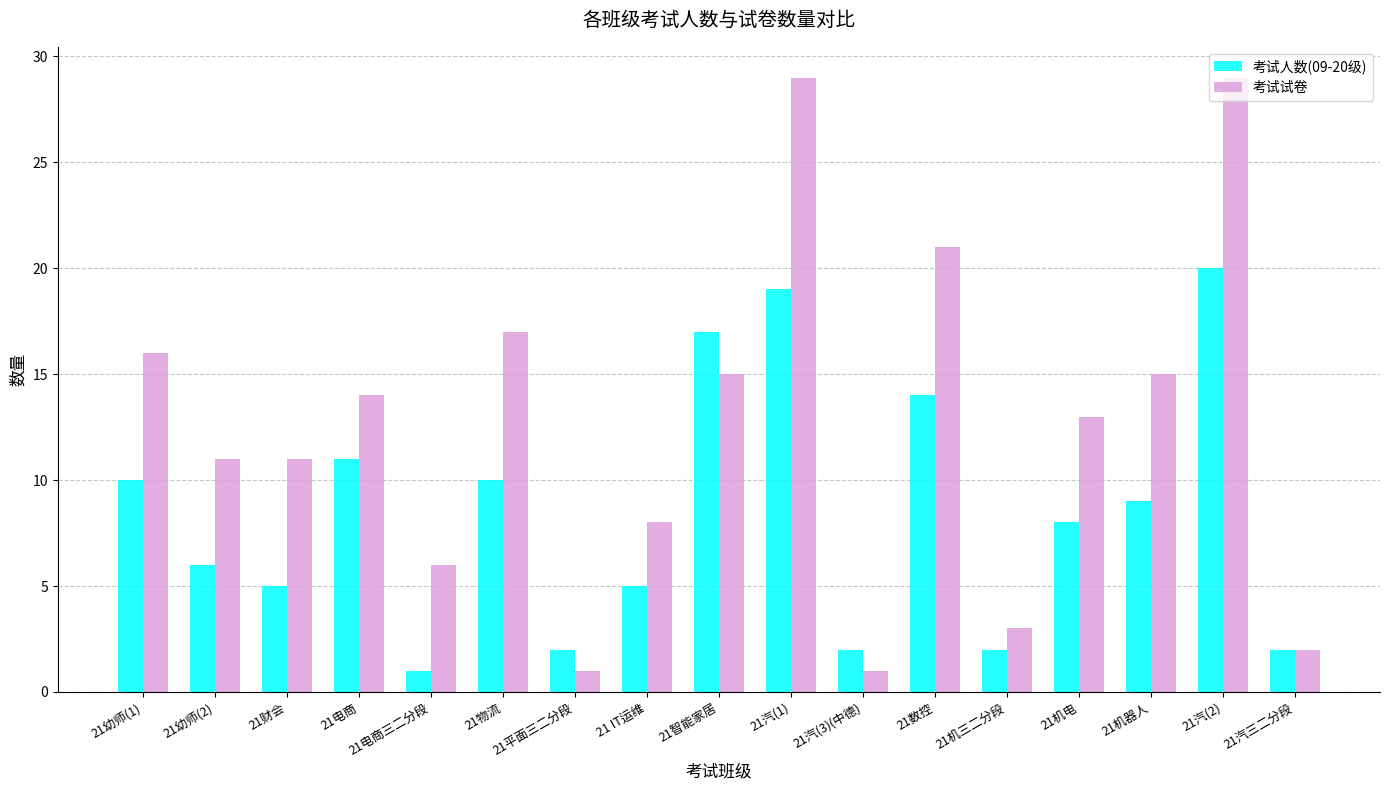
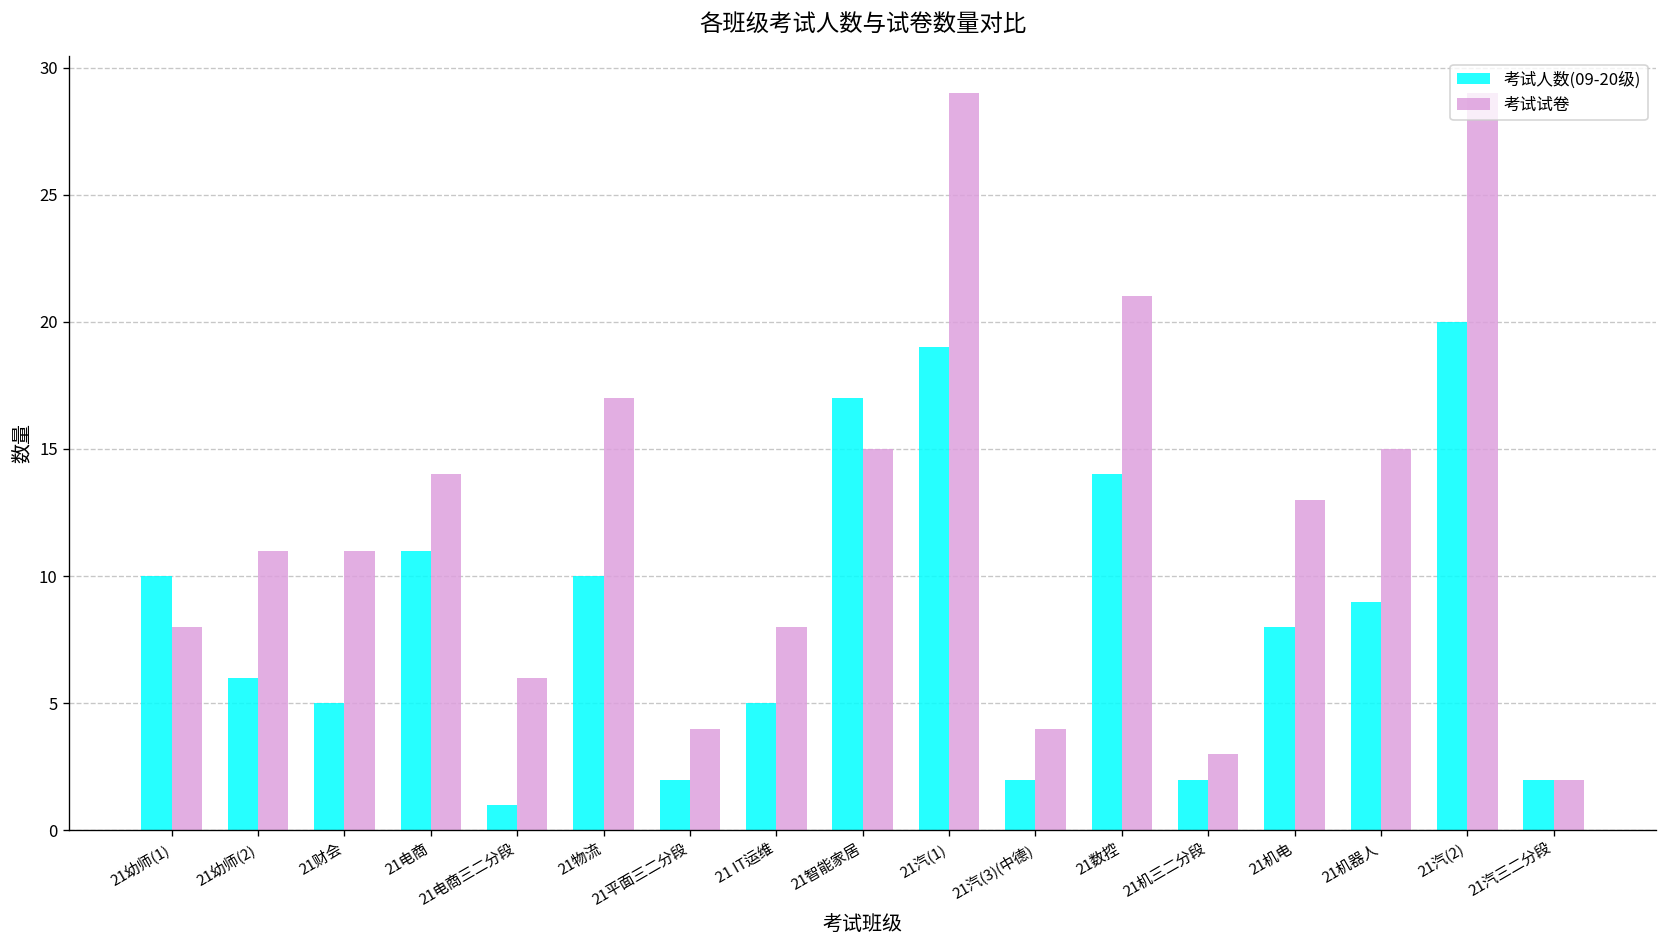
  {
    "考试人数(09-20级)": {
      "21幼师(1)": 10,
      "21幼师(2)": 6,
      "21财会": 5,
      "21电商": 11,
      "21电商三二分段": 1,
      "21物流": 10,
      "21平面三二分段": 2,
      "21 IT运维": 5,
      "21智能家居": 17,
      "21汽(1)": 19,
      "21汽(3)(中德)": 2,
      "21数控": 14,
      "21机三二分段": 2,
      "21机电": 8,
      "21机器人": 9,
      "21汽(2)": 20,
      "21汽三二分段": 2
    },
    "考试试卷": {
-     "21幼师(1)": 16,
+     "21幼师(1)": 8,
      "21幼师(2)": 11,
      "21财会": 11,
      "21电商": 14,
      "21电商三二分段": 6,
      "21物流": 17,
-     "21平面三二分段": 1,
+     "21平面三二分段": 4,
      "21 IT运维": 8,
      "21智能家居": 15,
      "21汽(1)": 29,
-     "21汽(3)(中德)": 1,
+     "21汽(3)(中德)": 4,
      "21数控": 21,
      "21机三二分段": 3,
      "21机电": 13,
      "21机器人": 15,
      "21汽三二分段": 2
    }
  }
